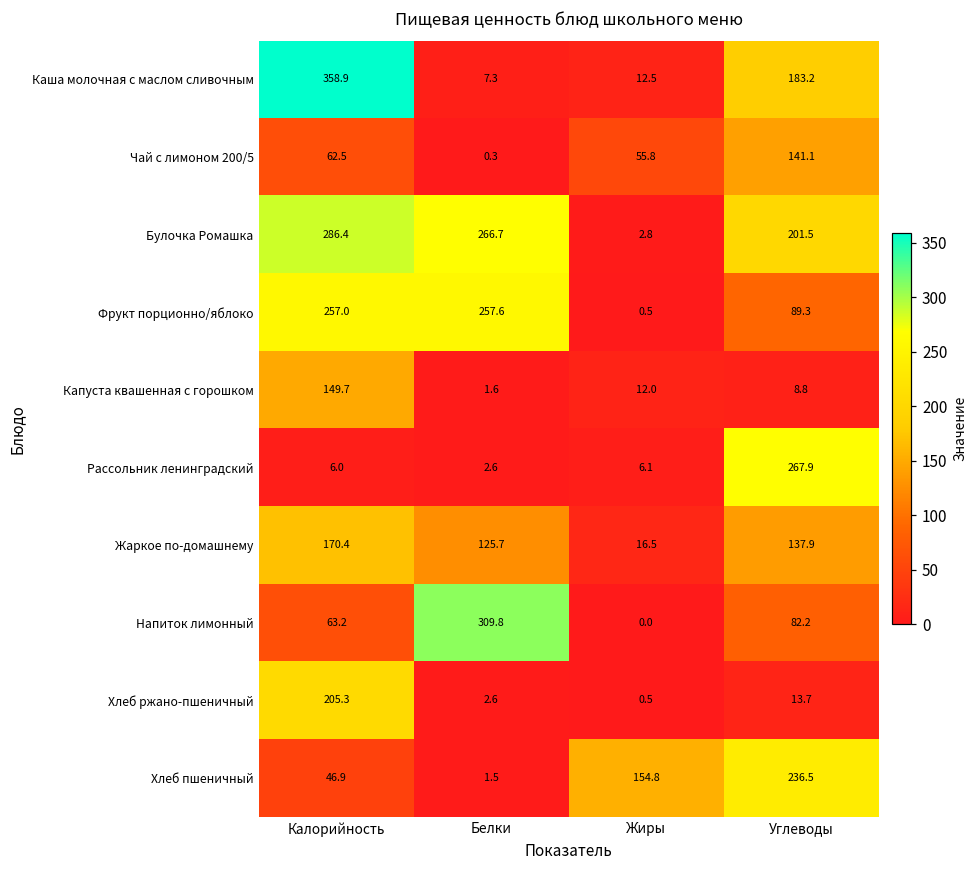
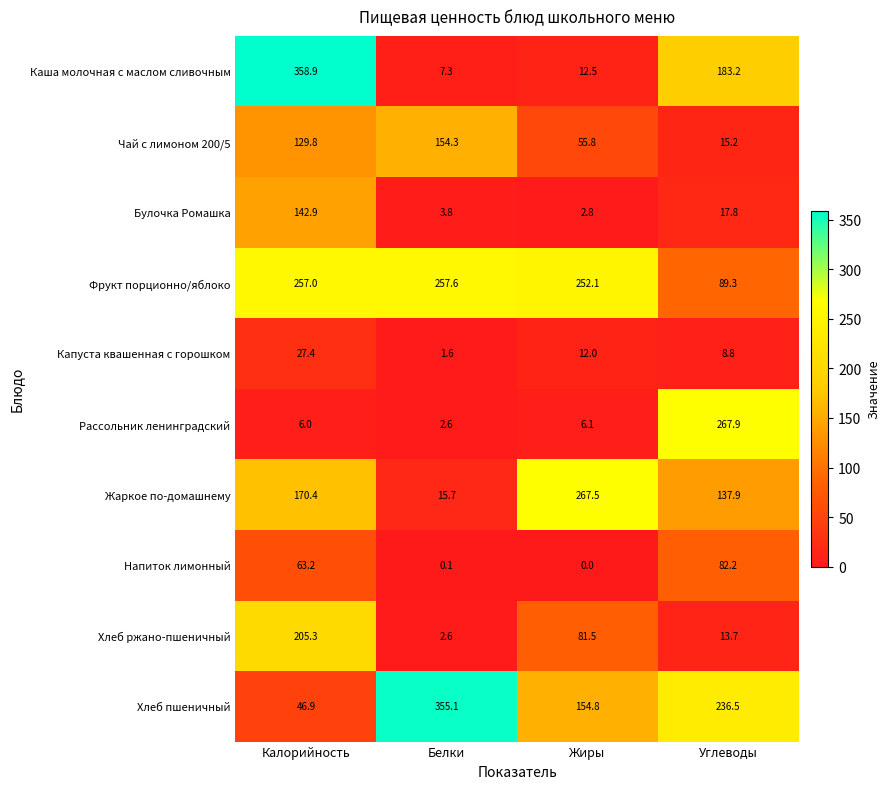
  {
    "Каша молочная с маслом сливочным": {
      "Калорийность": 358.9,
      "Белки": 7.3,
      "Жиры": 12.5,
      "Углеводы": 183.2
    },
    "Чай с лимоном 200/5": {
-     "Калорийность": 62.5,
-     "Белки": 0.3,
+     "Калорийность": 129.8,
+     "Белки": 154.3,
      "Жиры": 55.8,
-     "Углеводы": 141.1
+     "Углеводы": 15.2
    },
    "Булочка Ромашка": {
-     "Калорийность": 286.4,
-     "Белки": 266.7,
+     "Калорийность": 142.9,
+     "Белки": 3.8,
      "Жиры": 2.8,
-     "Углеводы": 201.5
+     "Углеводы": 17.8
    },
    "Фрукт порционно/яблоко": {
      "Калорийность": 257.0,
      "Белки": 257.6,
-     "Жиры": 0.5,
+     "Жиры": 252.1,
      "Углеводы": 89.3
    },
    "Капуста квашенная с горошком": {
-     "Калорийность": 149.7,
+     "Калорийность": 27.4,
      "Белки": 1.6,
      "Жиры": 12.0,
      "Углеводы": 8.8
    },
    "Рассольник ленинградский": {
      "Калорийность": 6.0,
      "Белки": 2.6,
      "Жиры": 6.1,
      "Углеводы": 267.9
    },
    "Жаркое по-домашнему": {
      "Калорийность": 170.4,
-     "Белки": 125.7,
-     "Жиры": 16.5,
+     "Белки": 15.7,
+     "Жиры": 267.5,
      "Углеводы": 137.9
    },
    "Напиток лимонный": {
      "Калорийность": 63.2,
-     "Белки": 309.8,
+     "Белки": 0.1,
      "Жиры": 0.0,
      "Углеводы": 82.2
    },
    "Хлеб ржано-пшеничный": {
      "Калорийность": 205.3,
      "Белки": 2.6,
-     "Жиры": 0.5,
+     "Жиры": 81.5,
      "Углеводы": 13.7
    },
    "Хлеб пшеничный": {
      "Калорийность": 46.9,
-     "Белки": 1.5,
+     "Белки": 355.1,
      "Жиры": 154.8,
      "Углеводы": 236.5
    }
  }
